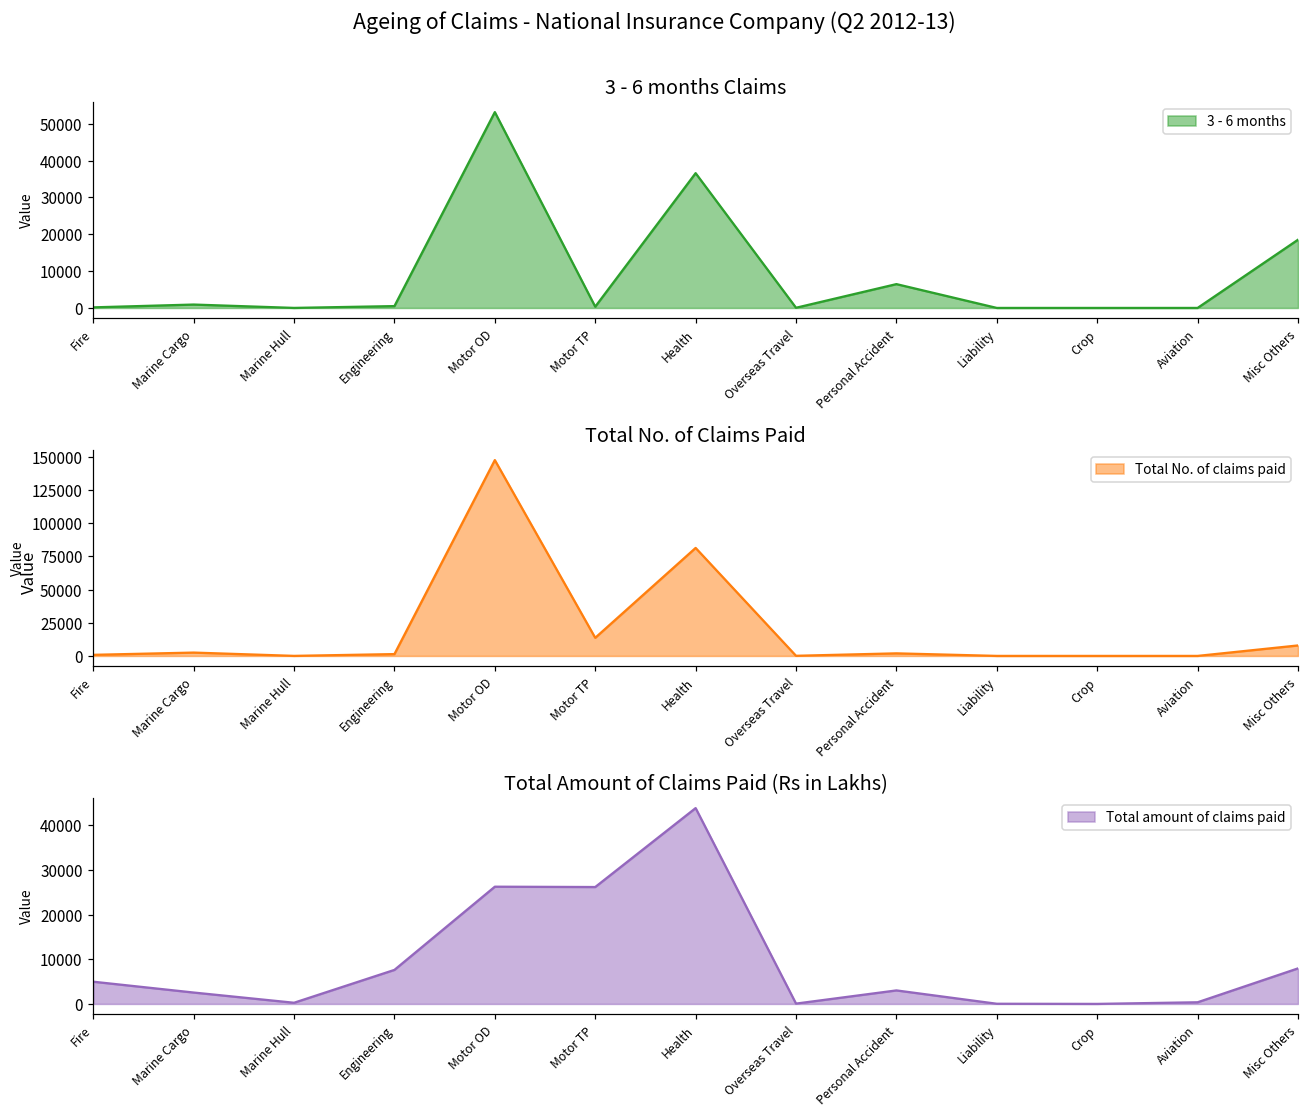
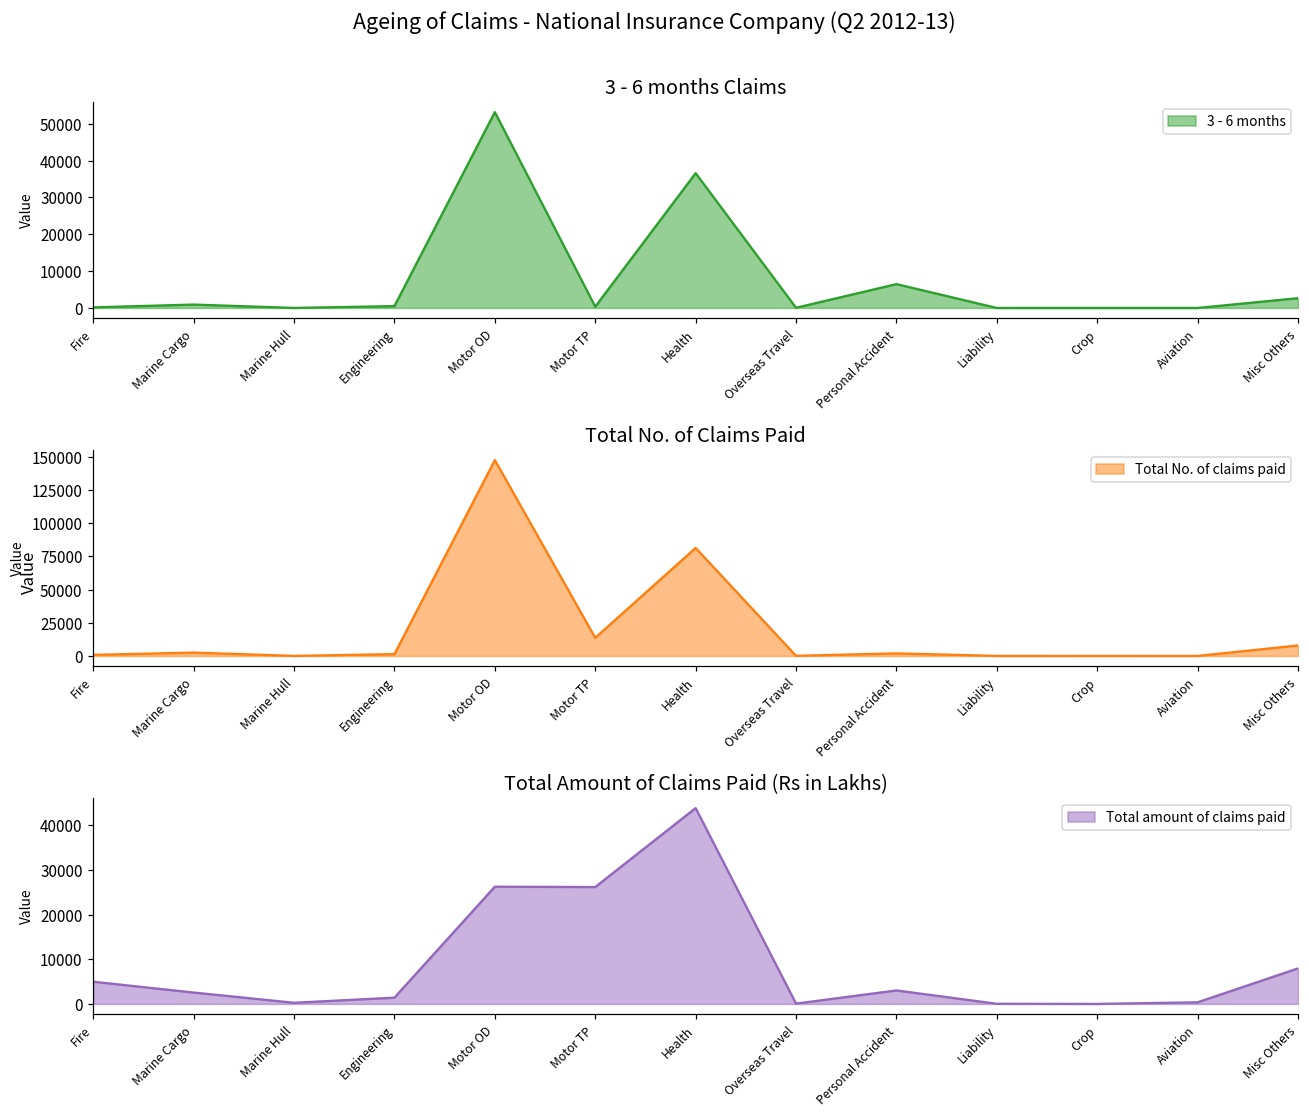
  {
    "3 - 6 months Claims": {
      "Fire": 0,
      "Marine Cargo": 1000,
      "Marine Hull": 0,
      "Engineering": 0,
      "Motor OD": 53000,
      "Motor TP": 0,
      "Health": 37000,
      "Overseas Travel": 0,
      "Personal Accident": 6000,
      "Liability": 0,
      "Crop": 0,
      "Aviation": 0,
-     "Misc Others": 19000
+     "Misc Others": 3000
    },
    "Total No. of Claims Paid": {
      "Fire": 1000,
      "Marine Cargo": 3000,
      "Marine Hull": 0,
      "Engineering": 1000,
      "Motor OD": 148000,
      "Motor TP": 14000,
      "Health": 81000,
      "Overseas Travel": 0,
      "Personal Accident": 2000,
      "Liability": 0,
      "Crop": 0,
      "Aviation": 0,
      "Misc Others": 8000
    },
    "Total Amount of Claims Paid (Rs in Lakhs)": {
      "Fire": 5000,
      "Marine Cargo": 3000,
      "Marine Hull": 0,
-     "Engineering": 8000,
+     "Engineering": 1000,
      "Motor OD": 26000,
      "Motor TP": 26000,
      "Health": 44000,
      "Overseas Travel": 0,
      "Personal Accident": 3000,
      "Liability": 0,
      "Crop": 0,
      "Aviation": 0,
      "Misc Others": 8000
    }
  }
